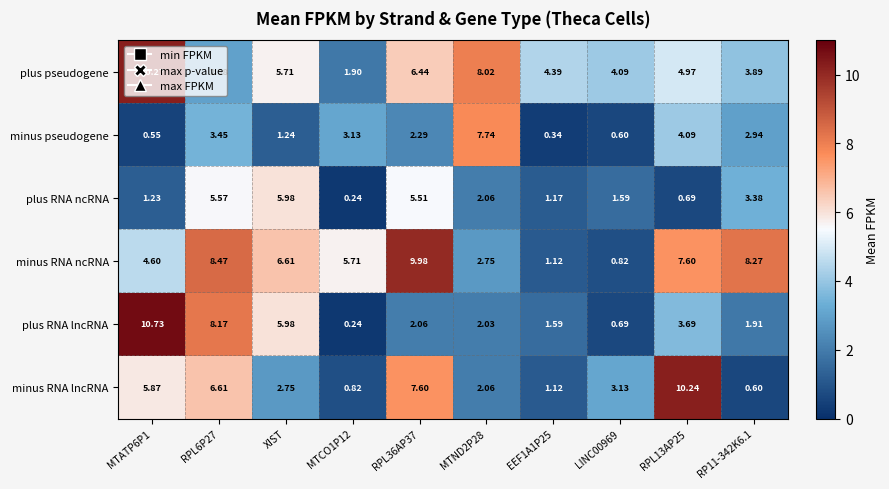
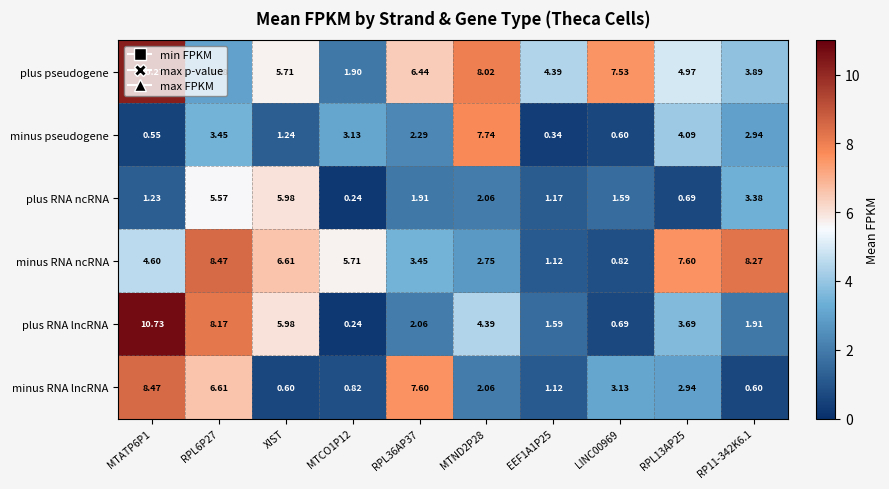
  {
    "plus pseudogene": {
      "XIST": 5.71,
      "MTCO1P12": 1.90,
      "RPL36AP37": 6.44,
      "MTND2P28": 8.02,
      "EEF1A1P25": 4.39,
-     "LINC00969": 4.09,
+     "LINC00969": 7.53,
      "RPL13AP25": 4.97,
      "RP11-342K6.1": 3.89
    },
    "minus pseudogene": {
      "MTATP6P1": 0.55,
      "RPL6P27": 3.45,
      "XIST": 1.24,
      "MTCO1P12": 3.13,
      "RPL36AP37": 2.29,
      "MTND2P28": 7.74,
      "EEF1A1P25": 0.34,
      "LINC00969": 0.60,
      "RPL13AP25": 4.09,
      "RP11-342K6.1": 2.94
    },
    "plus RNA ncRNA": {
      "MTATP6P1": 1.23,
      "RPL6P27": 5.57,
      "XIST": 5.98,
      "MTCO1P12": 0.24,
-     "RPL36AP37": 5.51,
+     "RPL36AP37": 1.91,
      "MTND2P28": 2.06,
      "EEF1A1P25": 1.17,
      "LINC00969": 1.59,
      "RPL13AP25": 0.69,
      "RP11-342K6.1": 3.38
    },
    "minus RNA ncRNA": {
      "MTATP6P1": 4.60,
      "RPL6P27": 8.47,
      "XIST": 6.61,
      "MTCO1P12": 5.71,
-     "RPL36AP37": 9.98,
+     "RPL36AP37": 3.45,
      "MTND2P28": 2.75,
      "EEF1A1P25": 1.12,
      "LINC00969": 0.82,
      "RPL13AP25": 7.60,
      "RP11-342K6.1": 8.27
    },
    "plus RNA lncRNA": {
      "MTATP6P1": 10.73,
      "RPL6P27": 8.17,
      "XIST": 5.98,
      "MTCO1P12": 0.24,
      "RPL36AP37": 2.06,
-     "MTND2P28": 2.03,
+     "MTND2P28": 4.39,
      "EEF1A1P25": 1.59,
      "LINC00969": 0.69,
      "RPL13AP25": 3.69,
      "RP11-342K6.1": 1.91
    },
    "minus RNA lncRNA": {
-     "MTATP6P1": 5.87,
+     "MTATP6P1": 8.47,
      "RPL6P27": 6.61,
-     "XIST": 2.75,
+     "XIST": 0.60,
      "MTCO1P12": 0.82,
      "RPL36AP37": 7.60,
      "MTND2P28": 2.06,
      "EEF1A1P25": 1.12,
      "LINC00969": 3.13,
-     "RPL13AP25": 10.24,
+     "RPL13AP25": 2.94,
      "RP11-342K6.1": 0.60
    }
  }
